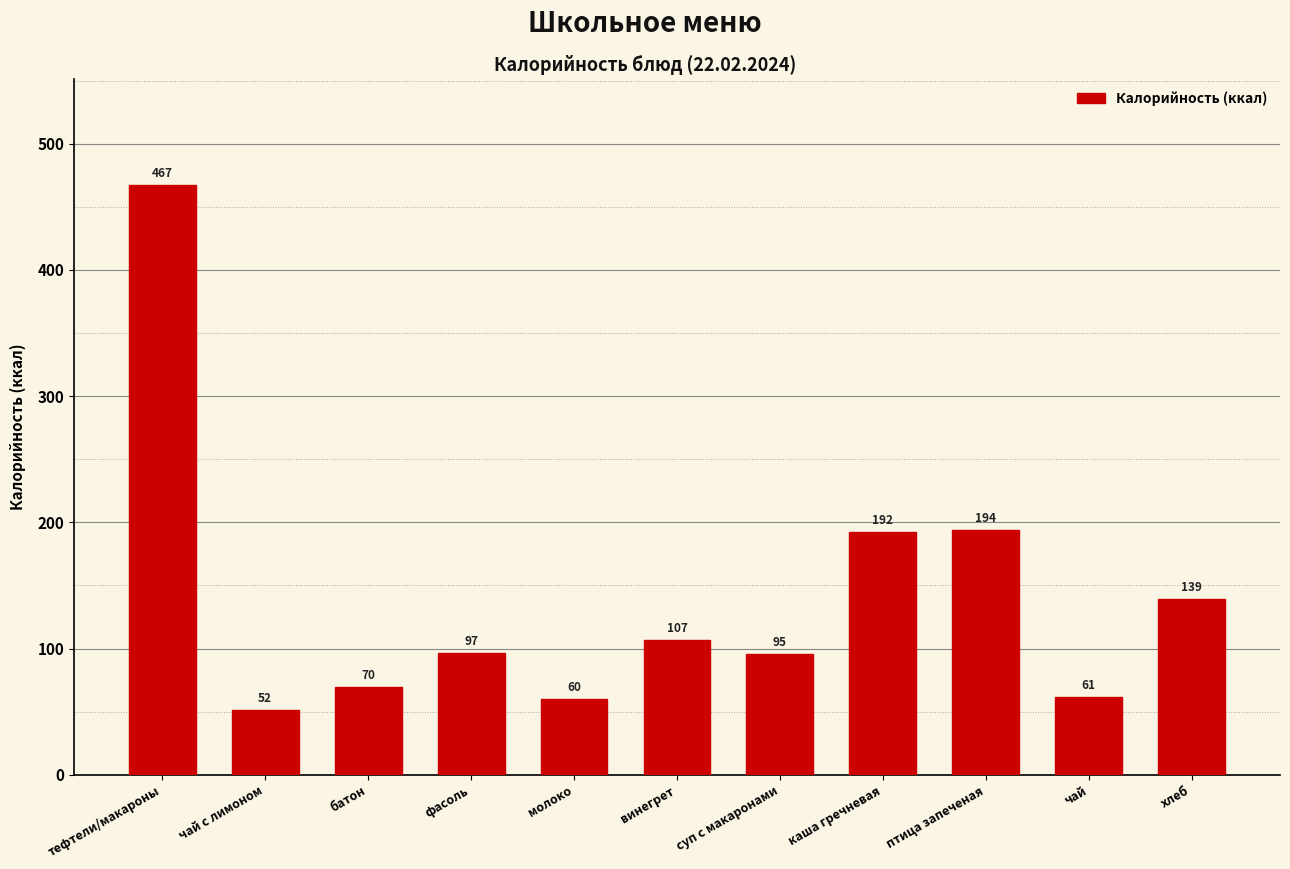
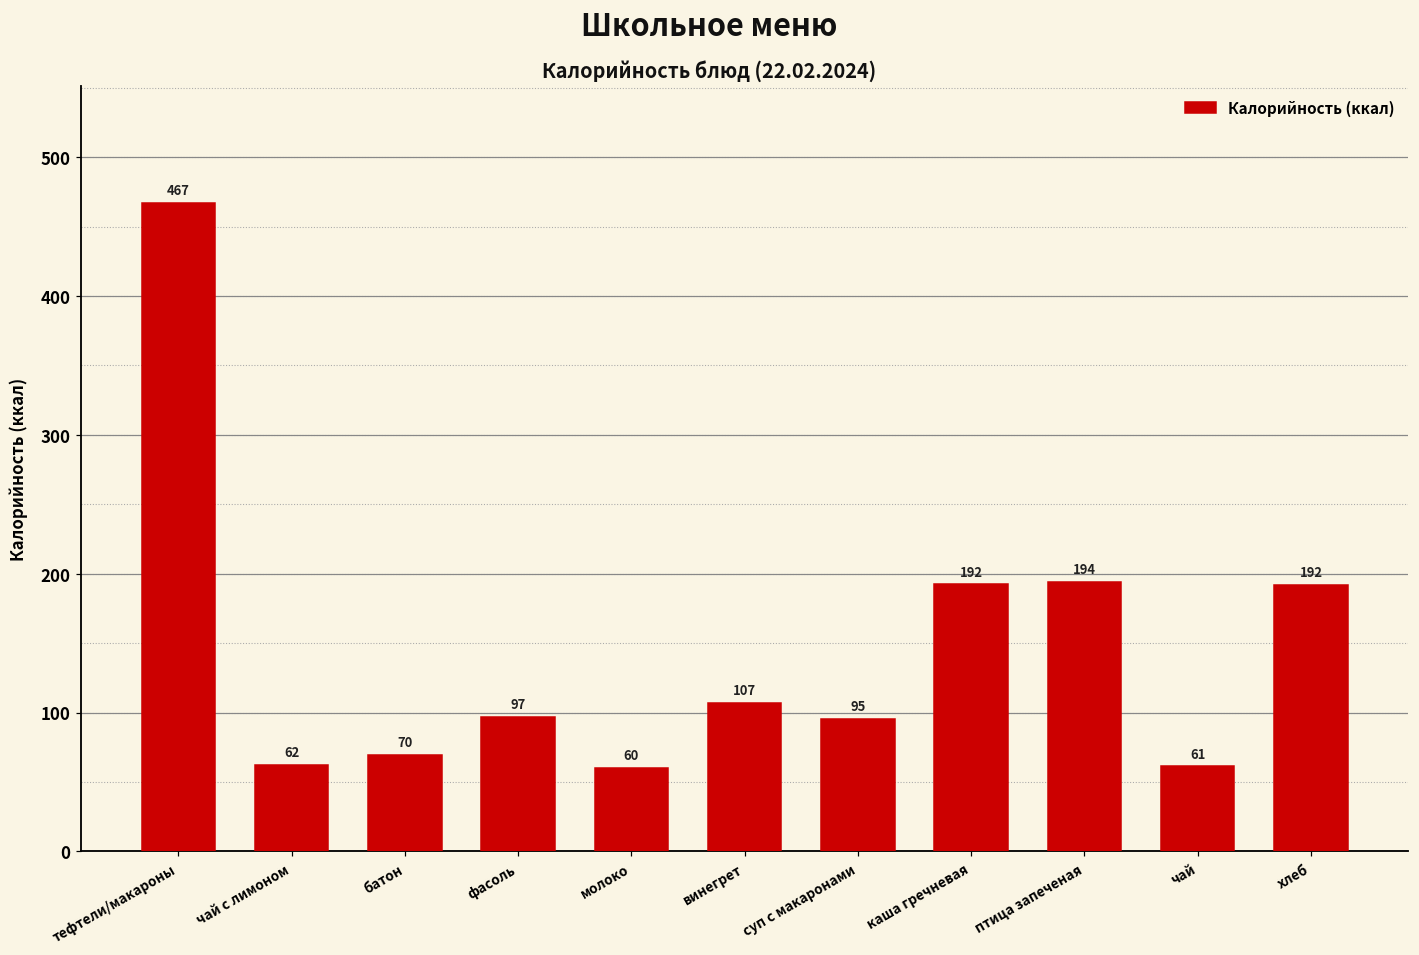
  {
    "тефтели/макароны": 467,
-   "чай с лимоном": 52,
+   "чай с лимоном": 62,
    "батон": 70,
    "фасоль": 97,
    "молоко": 60,
    "винегрет": 107,
    "суп с макаронами": 95,
    "каша гречневая": 192,
    "птица запеченая": 194,
    "чай": 61,
-   "хлеб": 139
+   "хлеб": 192
  }
